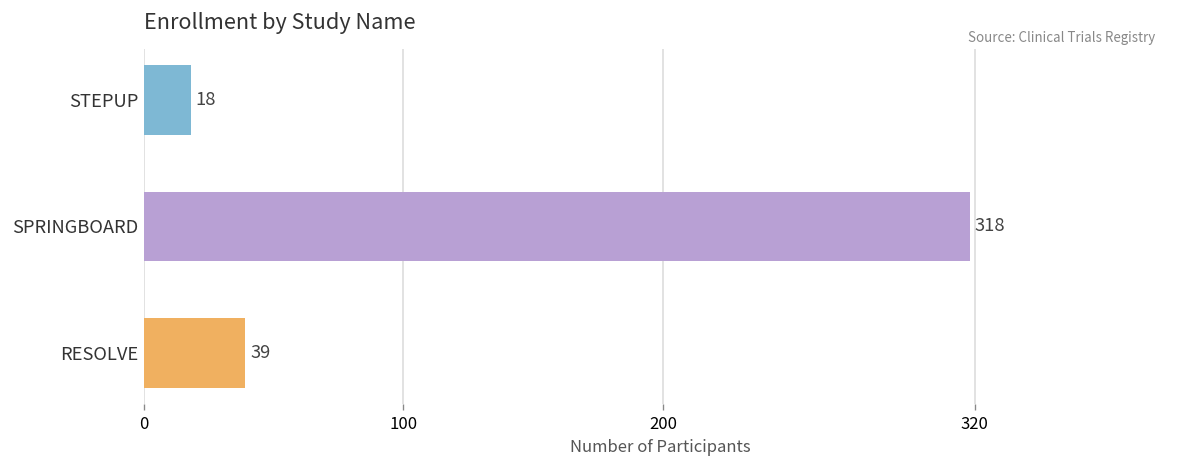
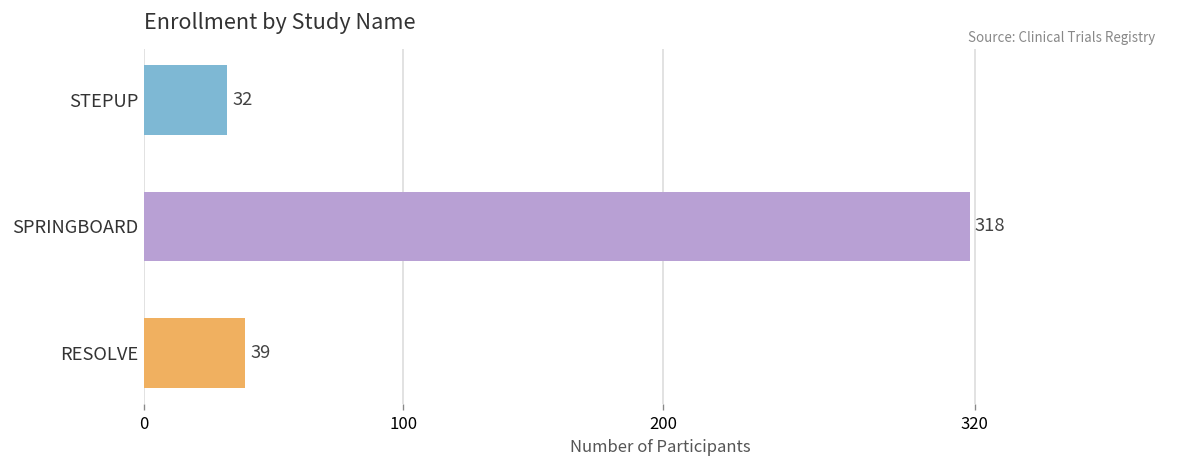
  {
-   "STEPUP": 18,
+   "STEPUP": 32,
    "SPRINGBOARD": 318,
    "RESOLVE": 39
  }
